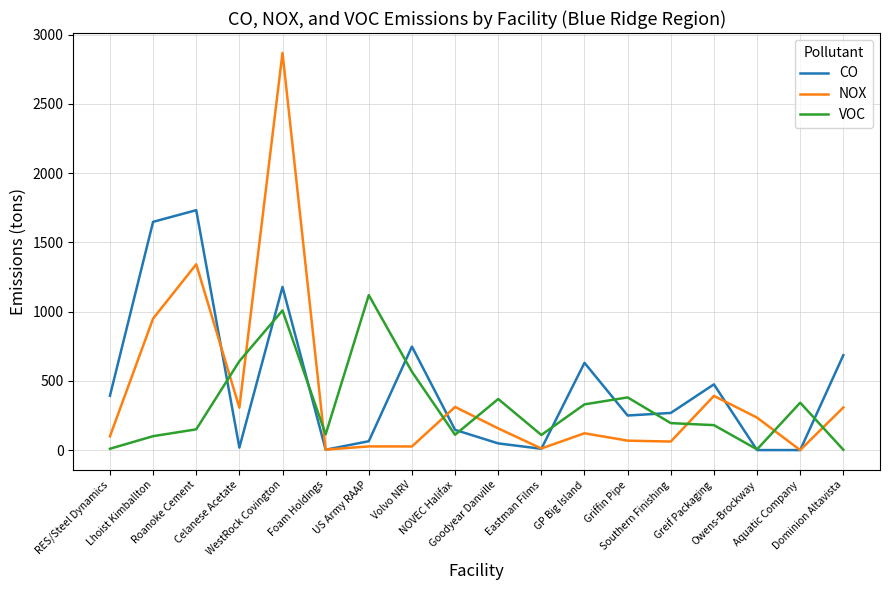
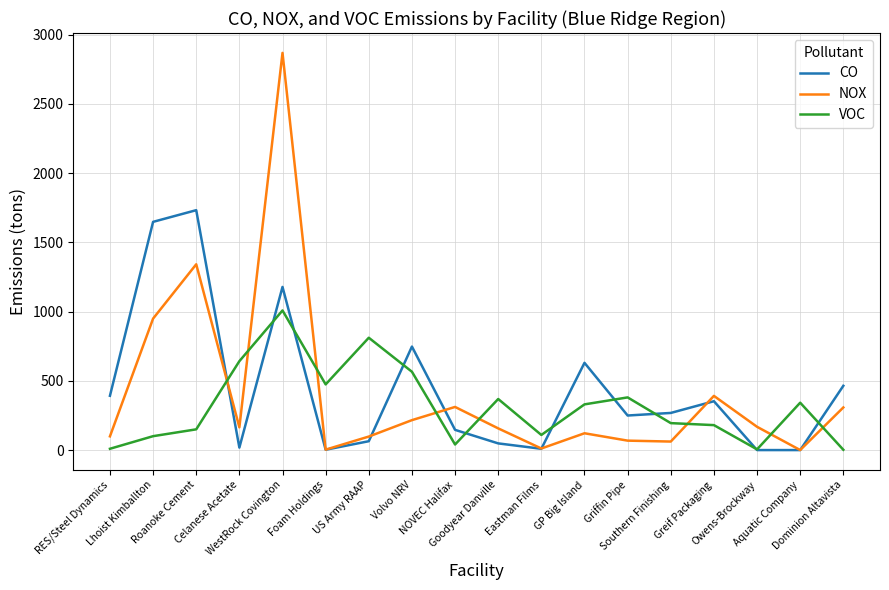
  {
    "CO": {
      "RES/Steel Dynamics": 390,
      "Lhoist Kimballton": 1650,
      "Roanoke Cement": 1730,
      "Celanese Acetate": 20,
      "WestRock Covington": 1180,
      "US Army RAAP": 70,
      "Volvo NRV": 750,
      "NOVEC Halifax": 150,
      "Goodyear Danville": 50,
      "GP Big Island": 630,
      "Griffin Pipe": 250,
      "Southern Finishing": 270,
-     "Greif Packaging": 480,
-     "Dominion Altavista": 690
+     "Greif Packaging": 350,
+     "Dominion Altavista": 470
    },
    "NOX": {
      "RES/Steel Dynamics": 100,
      "Lhoist Kimballton": 950,
      "Roanoke Cement": 1340,
-     "Celanese Acetate": 310,
+     "Celanese Acetate": 170,
      "WestRock Covington": 2870,
-     "US Army RAAP": 30,
-     "Volvo NRV": 30,
+     "US Army RAAP": 100,
+     "Volvo NRV": 220,
      "NOVEC Halifax": 310,
      "Goodyear Danville": 160,
      "GP Big Island": 120,
      "Griffin Pipe": 70,
      "Southern Finishing": 60,
      "Greif Packaging": 390,
-     "Owens-Brockway": 240,
+     "Owens-Brockway": 170,
      "Dominion Altavista": 310
    },
    "VOC": {
      "RES/Steel Dynamics": 10,
      "Lhoist Kimballton": 100,
      "Roanoke Cement": 150,
      "Celanese Acetate": 640,
      "WestRock Covington": 1010,
-     "Foam Holdings": 110,
-     "US Army RAAP": 1120,
+     "Foam Holdings": 480,
+     "US Army RAAP": 810,
      "Volvo NRV": 570,
-     "NOVEC Halifax": 110,
+     "NOVEC Halifax": 40,
      "Goodyear Danville": 370,
      "Eastman Films": 110,
      "GP Big Island": 330,
      "Griffin Pipe": 380,
      "Southern Finishing": 200,
      "Greif Packaging": 180,
      "Aquatic Company": 340,
      "Dominion Altavista": 0
    }
  }
